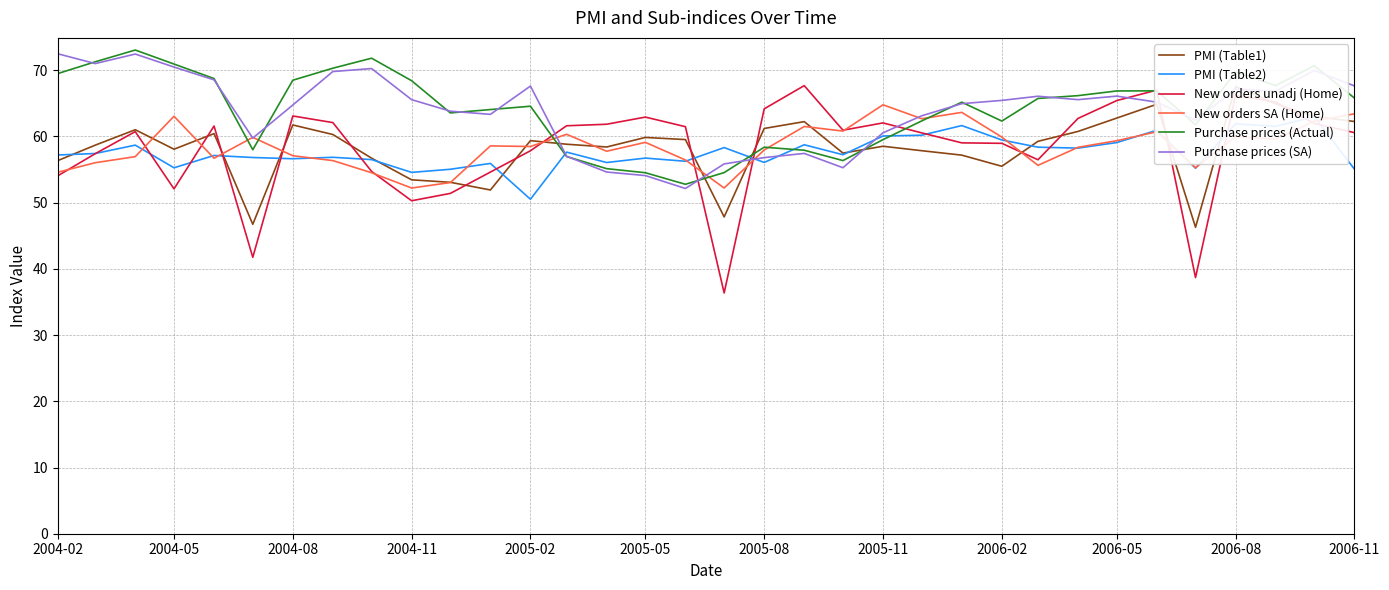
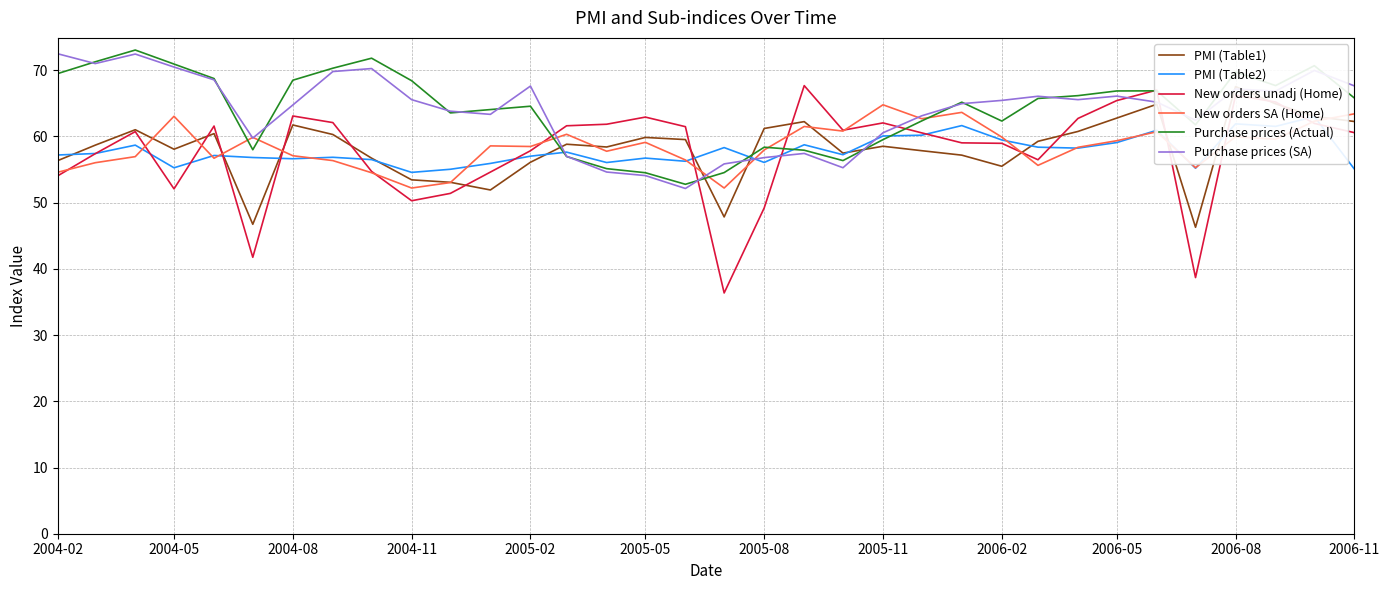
  {
    "PMI (Table1)": {
      "2004-02": 56,
      "2004-05": 58,
      "2004-08": 62,
      "2004-11": 53,
-     "2005-02": 59,
+     "2005-02": 56,
      "2005-05": 60,
      "2005-08": 61,
      "2005-11": 59,
      "2006-02": 55,
      "2006-05": 63,
      "2006-11": 62
    },
    "PMI (Table2)": {
      "2004-02": 57,
      "2004-05": 55,
      "2004-08": 57,
      "2004-11": 55,
-     "2005-02": 51,
+     "2005-02": 57,
      "2005-05": 57,
      "2005-08": 56,
      "2005-11": 60,
      "2006-02": 59,
      "2006-11": 55
    },
    "New orders unadj (Home)": {
      "2004-02": 54,
      "2004-05": 52,
      "2004-08": 63,
      "2004-11": 50,
      "2005-02": 58,
      "2005-05": 63,
-     "2005-08": 64,
+     "2005-08": 49,
      "2005-11": 62,
      "2006-02": 59,
      "2006-05": 65,
      "2006-11": 61
    },
    "New orders SA (Home)": {
      "2004-02": 55,
      "2004-05": 63,
      "2004-08": 57,
      "2004-11": 52,
      "2005-02": 58,
      "2005-05": 59,
      "2005-08": 58,
      "2005-11": 65,
      "2006-02": 60,
      "2006-11": 63
    },
    "Purchase prices (Actual)": {
      "2004-02": 70,
      "2004-05": 71,
      "2004-08": 68,
      "2004-11": 68,
      "2005-02": 65,
      "2005-05": 55,
      "2005-08": 58,
      "2005-11": 60,
      "2006-02": 62,
      "2006-05": 67,
      "2006-11": 66
    },
    "Purchase prices (SA)": {
      "2004-02": 72,
      "2004-05": 70,
      "2004-08": 65,
      "2004-11": 66,
      "2005-02": 68,
      "2005-05": 54,
      "2005-08": 57,
      "2005-11": 61,
      "2006-02": 65,
      "2006-05": 66,
      "2006-11": 68
    }
  }
